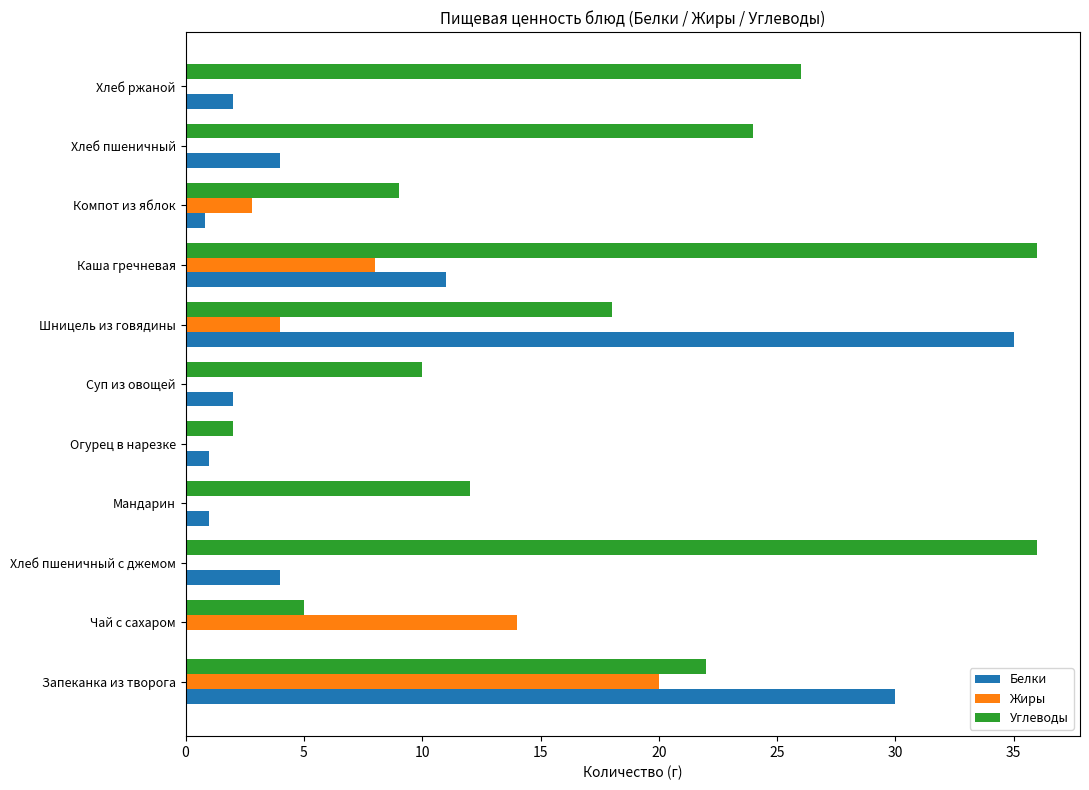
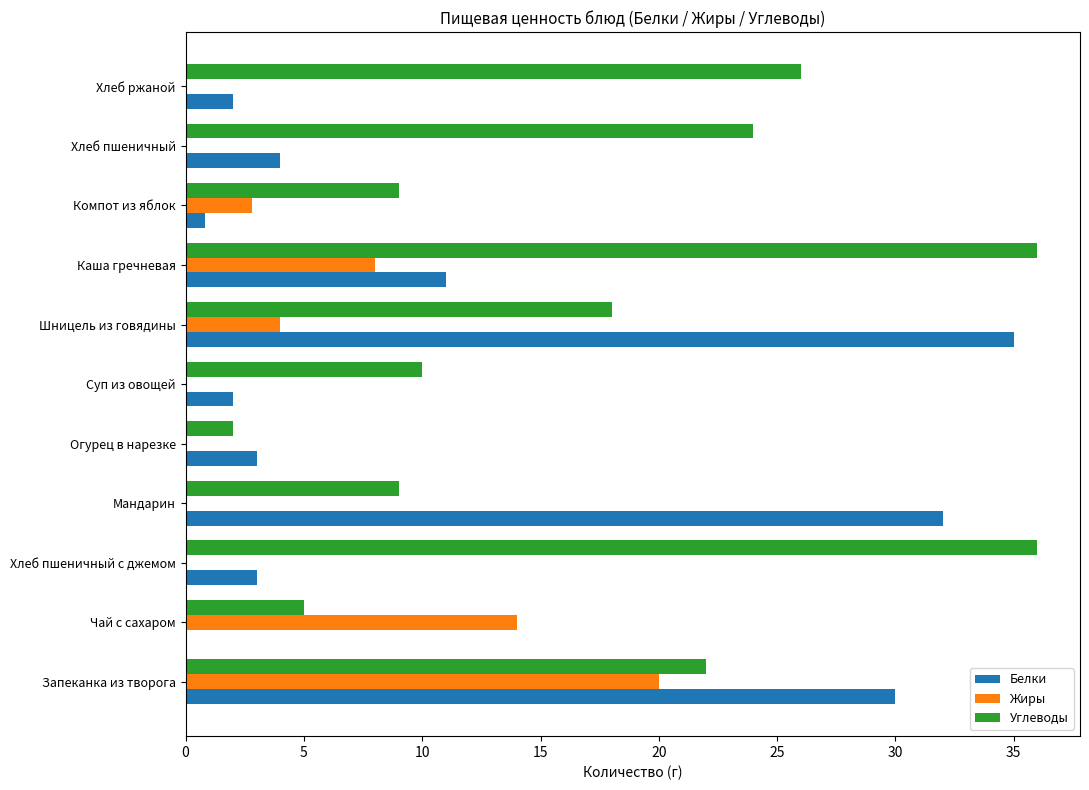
  {
    "Белки": {
      "Хлеб ржаной": 2,
      "Хлеб пшеничный": 4,
      "Компот из яблок": 0.8,
      "Каша гречневая": 11,
      "Шницель из говядины": 35,
      "Суп из овощей": 2,
-     "Огурец в нарезке": 1,
-     "Мандарин": 1,
-     "Хлеб пшеничный с джемом": 4,
+     "Огурец в нарезке": 3,
+     "Мандарин": 32,
+     "Хлеб пшеничный с джемом": 3,
      "Чай с сахаром": 0,
      "Запеканка из творога": 30
    },
    "Жиры": {
      "Хлеб ржаной": 0,
      "Хлеб пшеничный": 0,
      "Компот из яблок": 2.8,
      "Каша гречневая": 8,
      "Шницель из говядины": 4,
      "Суп из овощей": 0,
      "Огурец в нарезке": 0,
      "Мандарин": 0,
      "Хлеб пшеничный с джемом": 0,
      "Чай с сахаром": 14,
      "Запеканка из творога": 20
    },
    "Углеводы": {
      "Хлеб ржаной": 26,
      "Хлеб пшеничный": 24,
      "Компот из яблок": 9,
      "Каша гречневая": 36,
      "Шницель из говядины": 18,
      "Суп из овощей": 10,
      "Огурец в нарезке": 2,
-     "Мандарин": 12,
+     "Мандарин": 9,
      "Хлеб пшеничный с джемом": 36,
      "Чай с сахаром": 5,
      "Запеканка из творога": 22
    }
  }
